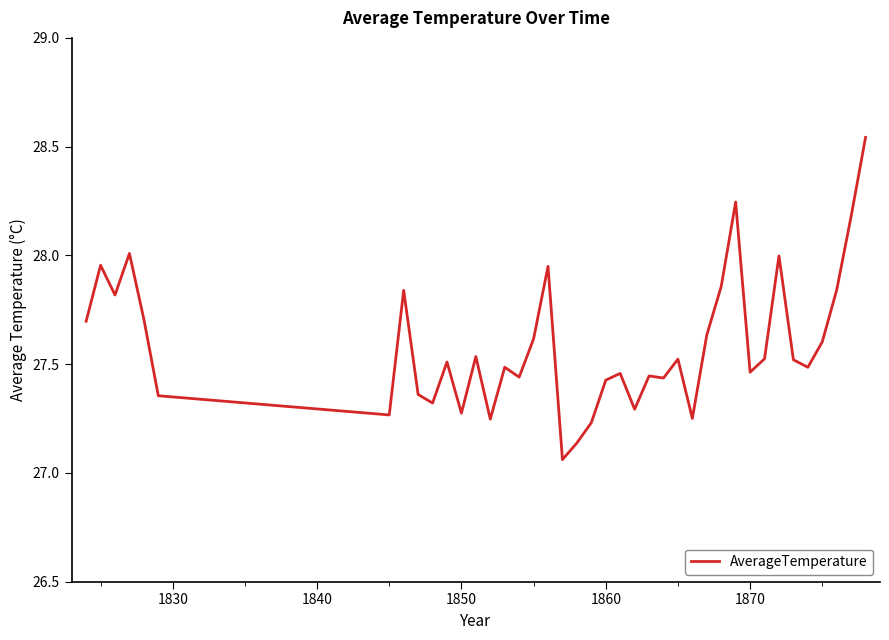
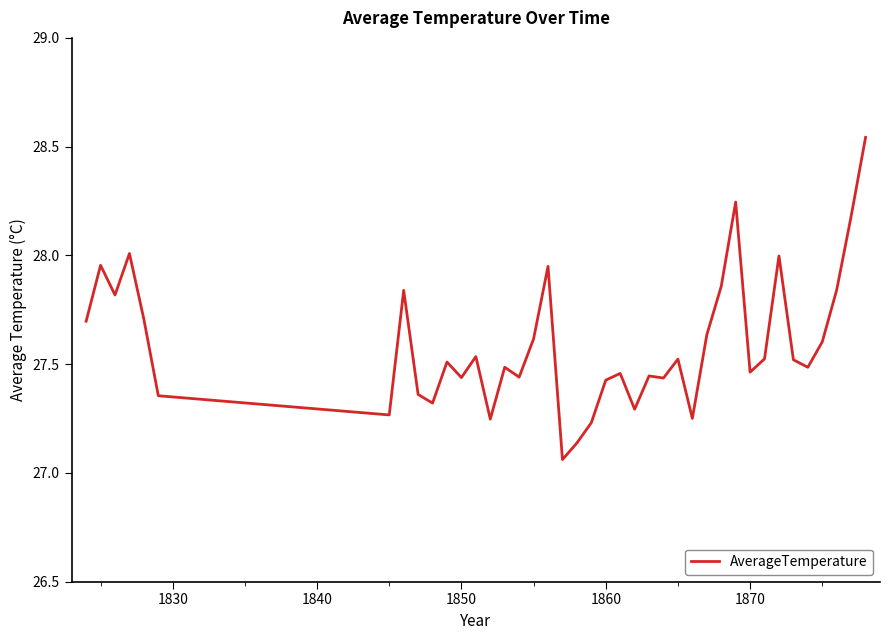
  {
-   "1850": 27.27,
+   "1850": 27.44,
    "1860": 27.43,
    "1870": 27.46
  }
